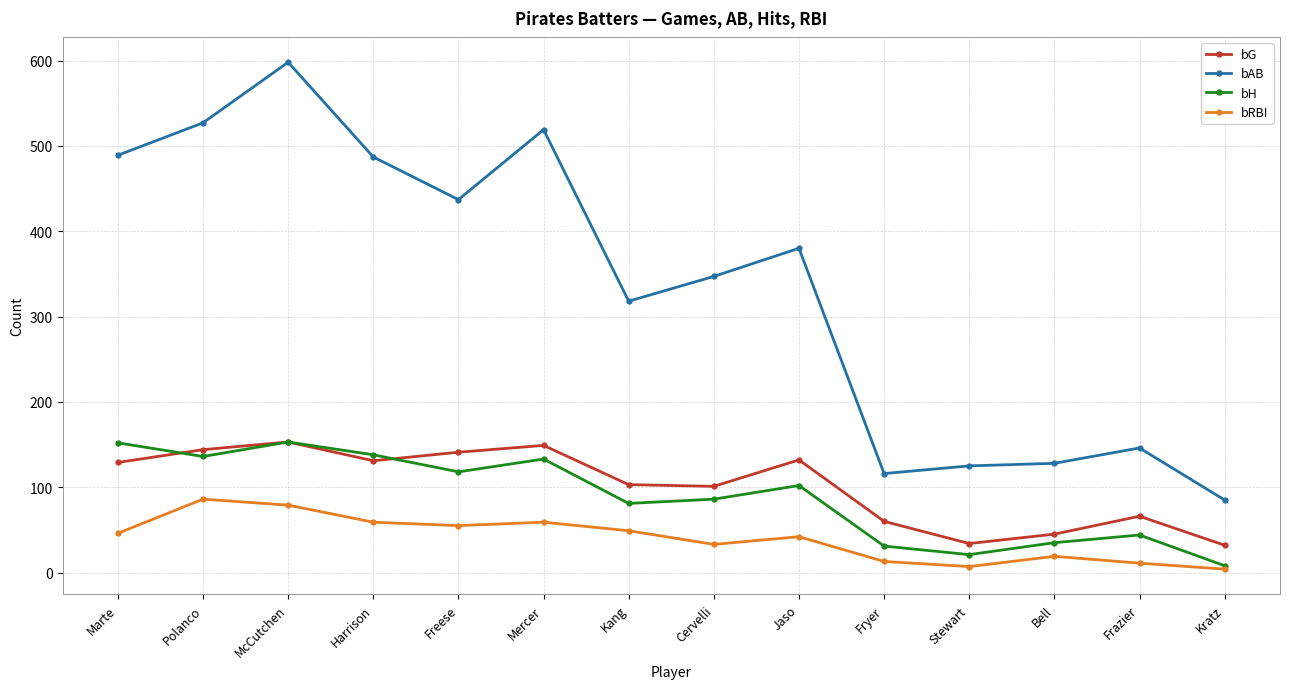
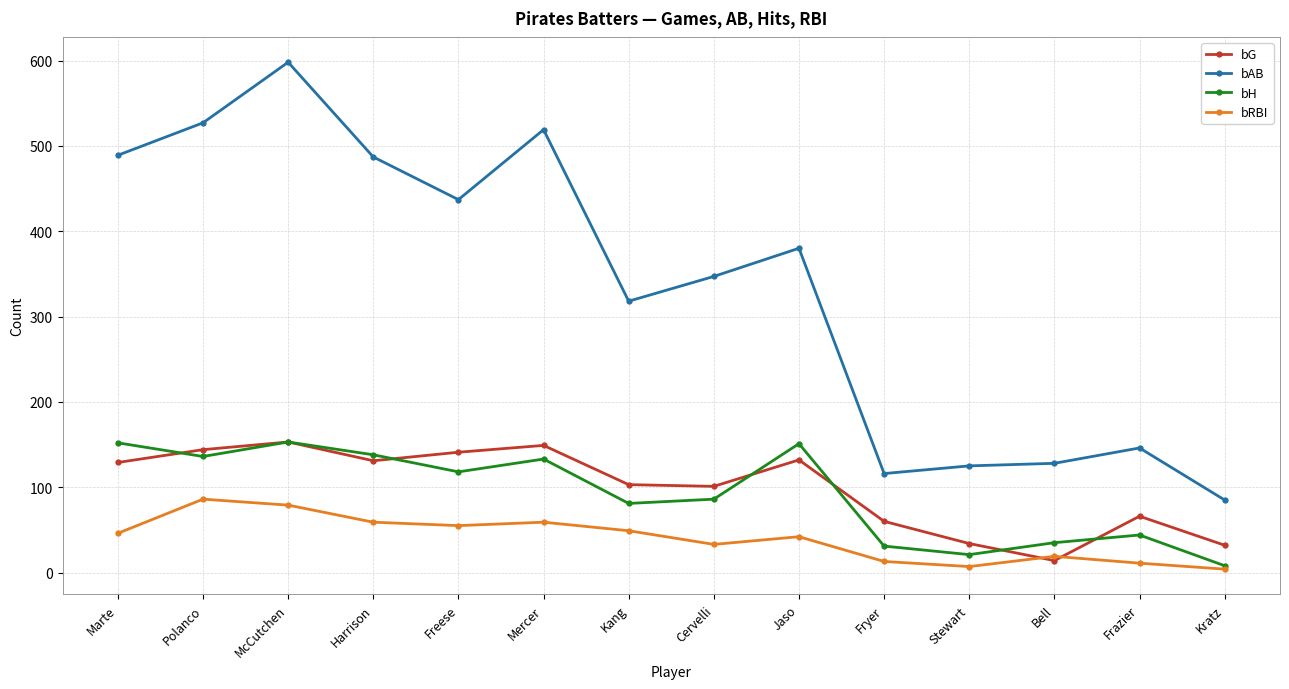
  {
    "bG": {
      "Marte": 130,
      "Polanco": 140,
      "Harrison": 130,
      "Freese": 140,
      "Mercer": 150,
      "Kang": 100,
      "Cervelli": 100,
      "Jaso": 130,
      "Fryer": 60,
      "Stewart": 30,
-     "Bell": 50,
+     "Bell": 10,
      "Frazier": 70,
      "Kratz": 30
    },
    "bAB": {
      "Marte": 490,
      "Polanco": 530,
      "McCutchen": 600,
      "Harrison": 490,
      "Freese": 440,
      "Mercer": 520,
      "Kang": 320,
      "Cervelli": 350,
      "Jaso": 380,
      "Fryer": 120,
      "Stewart": 130,
      "Bell": 130,
      "Frazier": 150,
      "Kratz": 90
    },
    "bH": {
      "Marte": 150,
      "Polanco": 140,
      "Harrison": 140,
      "Freese": 120,
      "Mercer": 130,
      "Kang": 80,
      "Cervelli": 90,
-     "Jaso": 100,
+     "Jaso": 150,
      "Fryer": 30,
      "Stewart": 20,
      "Bell": 40,
      "Frazier": 40,
      "Kratz": 10
    },
    "bRBI": {
      "Marte": 50,
      "Polanco": 90,
      "McCutchen": 80,
      "Harrison": 60,
      "Freese": 60,
      "Mercer": 60,
      "Kang": 50,
      "Cervelli": 30,
      "Jaso": 40,
      "Fryer": 10,
      "Stewart": 10,
      "Bell": 20,
      "Frazier": 10,
      "Kratz": 0
    }
  }
